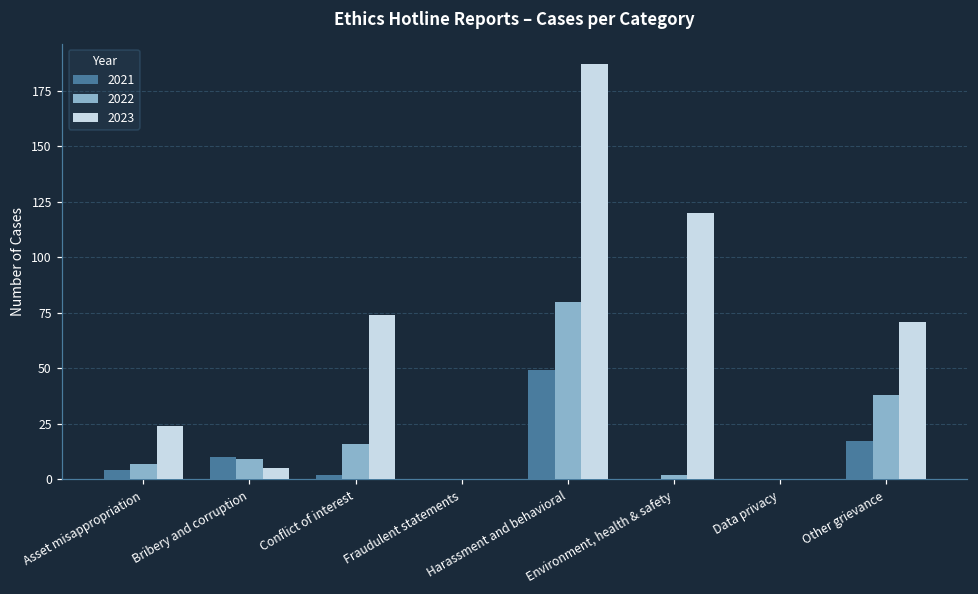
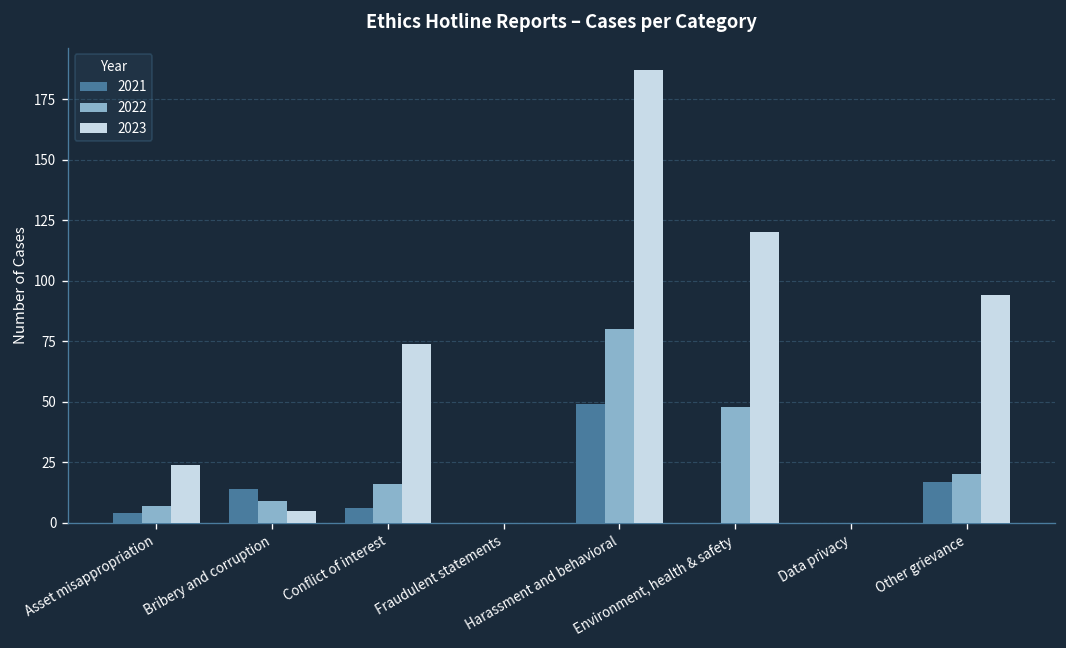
  {
    "2021": {
      "Asset misappropriation": 4,
-     "Bribery and corruption": 10,
-     "Conflict of interest": 2,
+     "Bribery and corruption": 14,
+     "Conflict of interest": 6,
      "Fraudulent statements": 0,
      "Harassment and behavioral": 49,
      "Environment, health & safety": 0,
      "Data privacy": 0,
      "Other grievance": 17
    },
    "2022": {
      "Asset misappropriation": 7,
      "Bribery and corruption": 9,
      "Conflict of interest": 16,
      "Fraudulent statements": 0,
      "Harassment and behavioral": 80,
-     "Environment, health & safety": 2,
+     "Environment, health & safety": 48,
      "Data privacy": 0,
-     "Other grievance": 38
+     "Other grievance": 20
    },
    "2023": {
      "Asset misappropriation": 24,
      "Bribery and corruption": 5,
      "Conflict of interest": 74,
      "Fraudulent statements": 0,
      "Harassment and behavioral": 187,
      "Environment, health & safety": 120,
      "Data privacy": 0,
-     "Other grievance": 71
+     "Other grievance": 94
    }
  }
